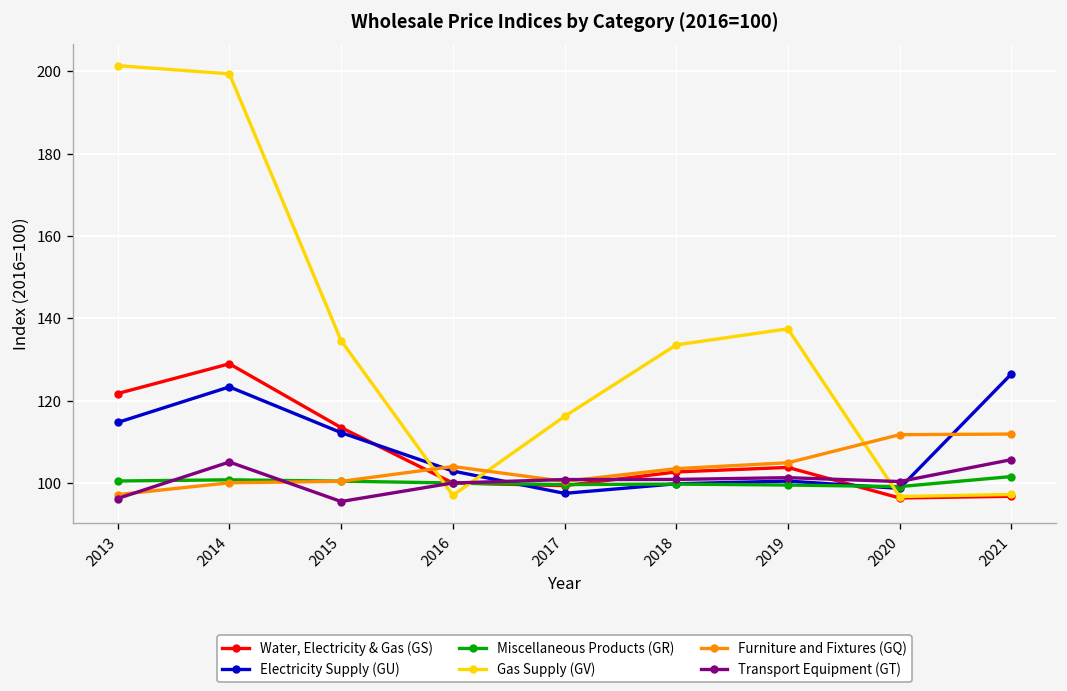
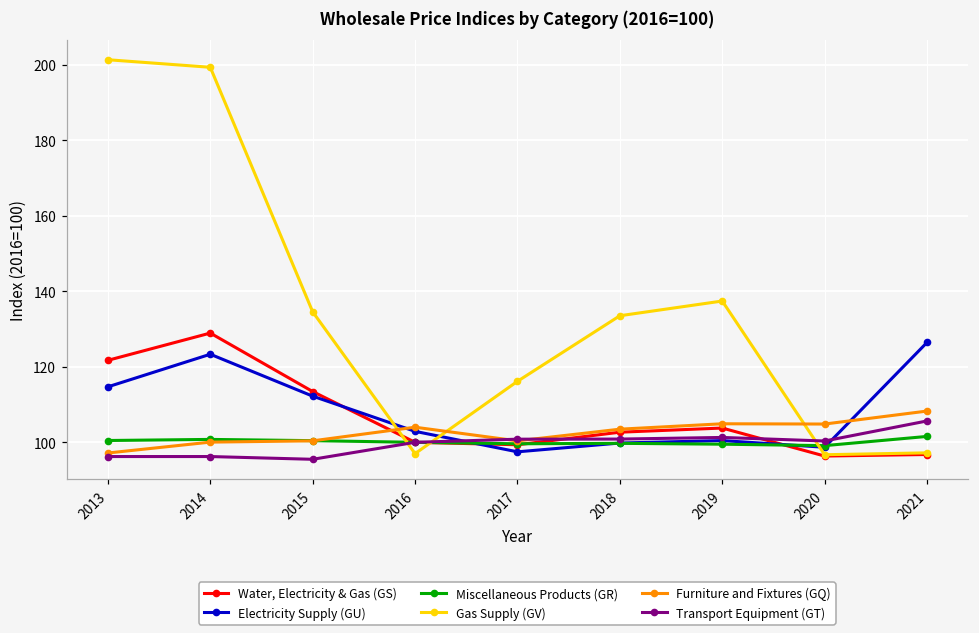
  {
    "Water, Electricity & Gas (GS)": {
      "2013": 122,
      "2014": 129,
      "2015": 113,
      "2018": 103,
      "2019": 104
    },
    "Electricity Supply (GU)": {
      "2013": 115,
      "2014": 123,
      "2015": 112,
      "2016": 103,
      "2017": 97,
      "2019": 100,
      "2021": 126
    },
    "Miscellaneous Products (GR)": {
      "2013": 100,
      "2019": 100,
      "2021": 102
    },
    "Gas Supply (GV)": {
      "2013": 201,
      "2014": 199,
      "2015": 135,
      "2016": 97,
      "2017": 116,
      "2018": 134,
      "2019": 137
    },
    "Furniture and Fixtures (GQ)": {
      "2013": 97,
      "2016": 104,
      "2018": 103,
      "2019": 105,
-     "2020": 112,
-     "2021": 112
+     "2020": 105,
+     "2021": 108
    },
    "Transport Equipment (GT)": {
      "2013": 96,
-     "2014": 105,
+     "2014": 96,
      "2015": 96,
      "2018": 101,
      "2019": 101,
      "2020": 100,
      "2021": 106
    }
  }
